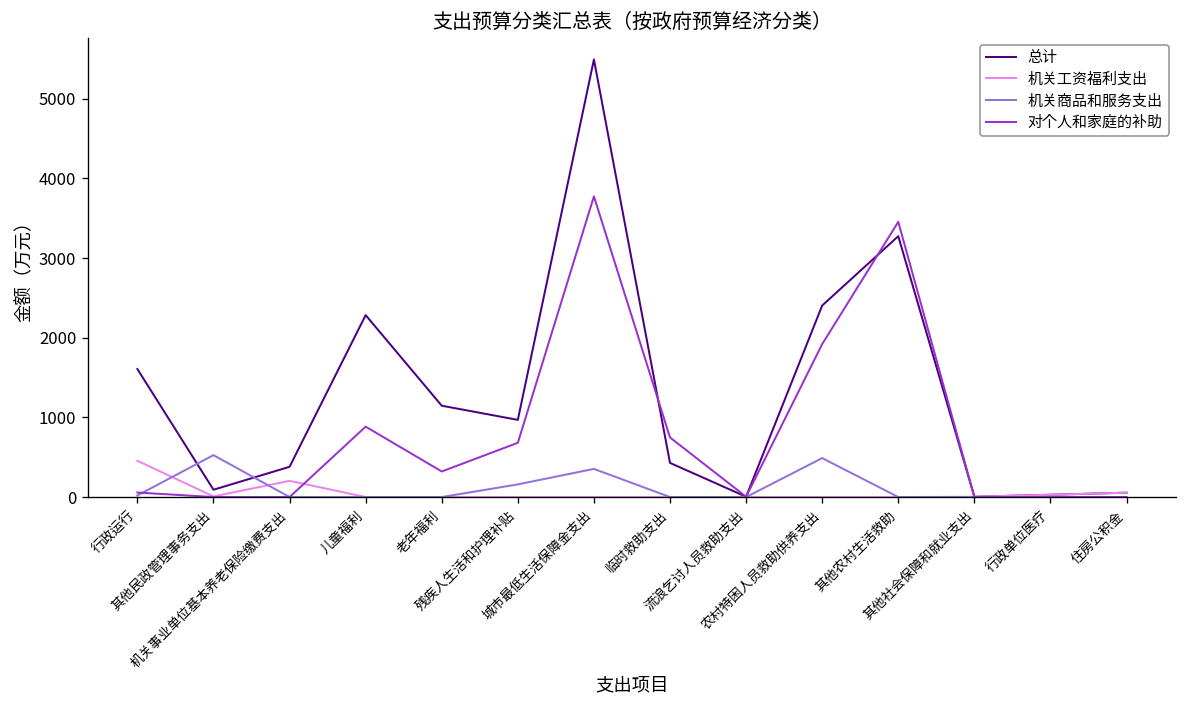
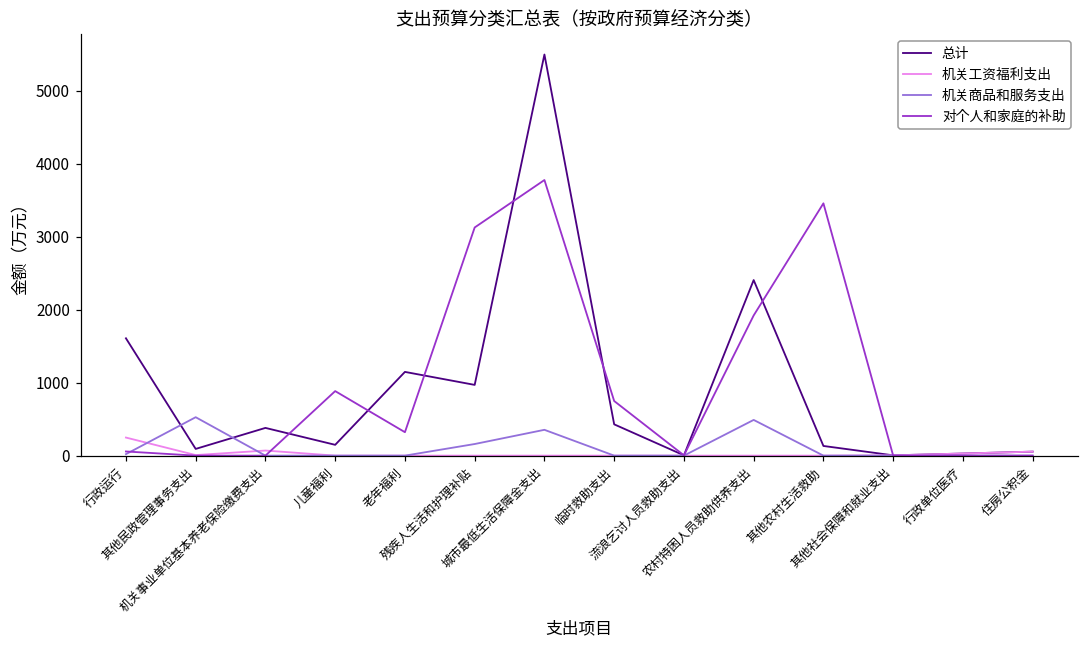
  {
    "总计": {
      "行政运行": 1600,
      "其他民政管理事务支出": 100,
      "机关事业单位基本养老保险缴费支出": 400,
-     "儿童福利": 2300,
+     "儿童福利": 100,
      "老年福利": 1100,
      "残疾人生活和护理补贴": 1000,
      "城市最低生活保障金支出": 5500,
      "临时救助支出": 400,
      "农村特困人员救助供养支出": 2400,
-     "其他农村生活救助": 3300
+     "其他农村生活救助": 100
    },
    "机关工资福利支出": {
-     "行政运行": 500,
-     "机关事业单位基本养老保险缴费支出": 200,
+     "行政运行": 200,
+     "机关事业单位基本养老保险缴费支出": 100,
      "残疾人生活和护理补贴": 0,
      "城市最低生活保障金支出": 0,
      "农村特困人员救助供养支出": 0
    },
    "机关商品和服务支出": {
      "其他民政管理事务支出": 500,
      "残疾人生活和护理补贴": 200,
      "城市最低生活保障金支出": 400,
      "农村特困人员救助供养支出": 500
    },
    "对个人和家庭的补助": {
      "儿童福利": 900,
      "老年福利": 300,
-     "残疾人生活和护理补贴": 700,
+     "残疾人生活和护理补贴": 3100,
      "城市最低生活保障金支出": 3800,
      "临时救助支出": 700,
      "农村特困人员救助供养支出": 1900,
      "其他农村生活救助": 3500
    }
  }
